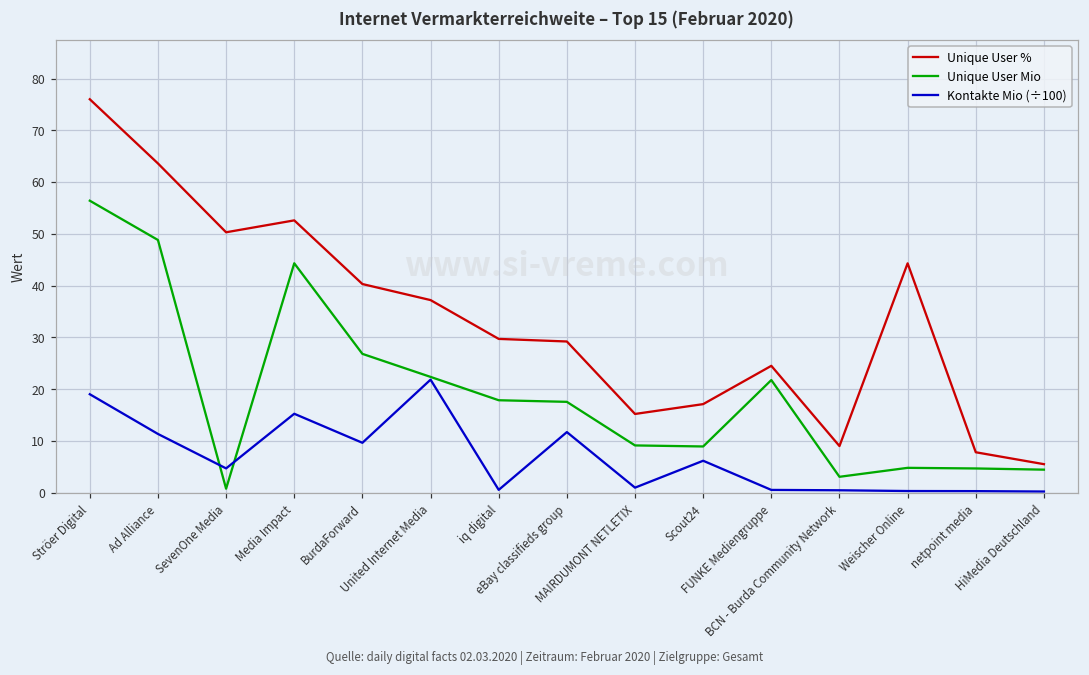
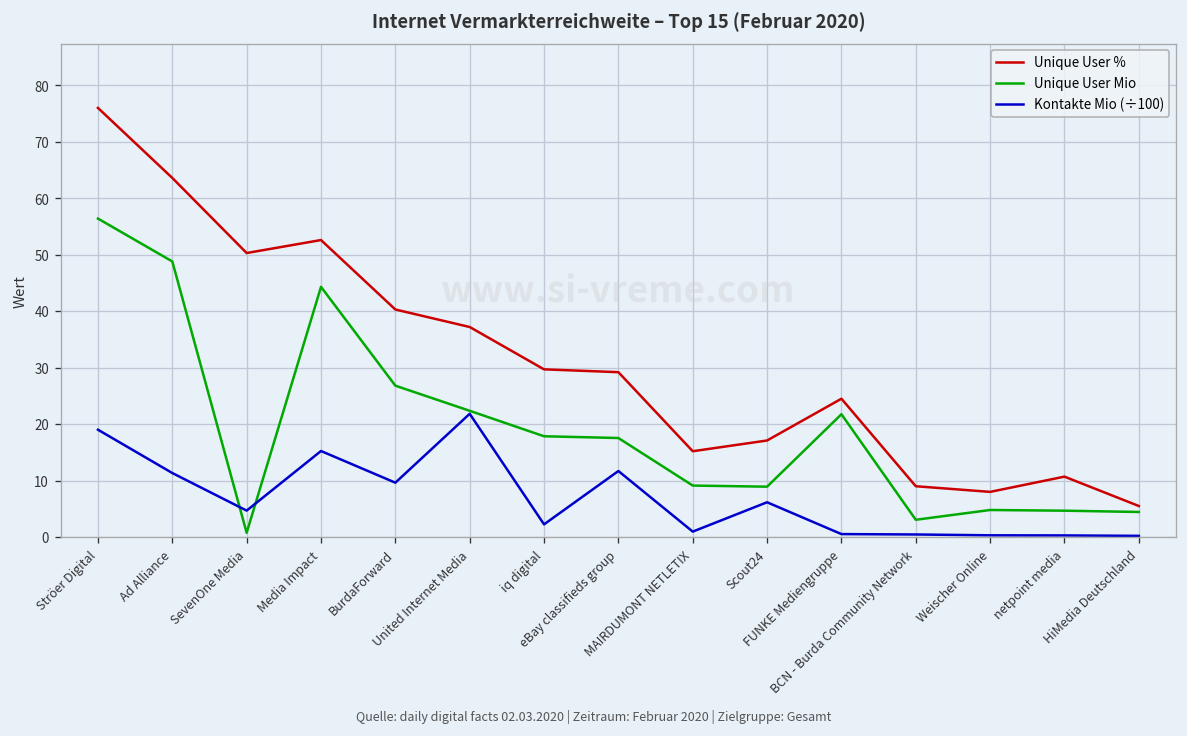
  {
    "Unique User %": {
      "Ströer Digital": 76,
      "Ad Alliance": 64,
      "SevenOne Media": 50,
      "Media Impact": 53,
      "BurdaForward": 40,
      "United Internet Media": 37,
      "iq digital": 30,
      "eBay classifieds group": 29,
      "MAIRDUMONT NETLETIX": 15,
      "Scout24": 17,
      "FUNKE Mediengruppe": 25,
      "BCN - Burda Community Network": 9,
-     "Weischer Online": 44,
-     "netpoint media": 8,
+     "Weischer Online": 8,
+     "netpoint media": 11,
      "HiMedia Deutschland": 6
    },
    "Unique User Mio": {
      "Ströer Digital": 56,
      "Ad Alliance": 49,
      "SevenOne Media": 1,
      "Media Impact": 44,
      "BurdaForward": 27,
      "iq digital": 18,
      "eBay classifieds group": 18,
      "MAIRDUMONT NETLETIX": 9,
      "Scout24": 9,
      "FUNKE Mediengruppe": 22,
      "BCN - Burda Community Network": 3,
      "Weischer Online": 5,
      "netpoint media": 5,
      "HiMedia Deutschland": 4
    },
    "Kontakte Mio (÷100)": {
      "Ströer Digital": 19,
      "Ad Alliance": 11,
      "SevenOne Media": 5,
      "Media Impact": 15,
      "BurdaForward": 10,
-     "iq digital": 1,
+     "iq digital": 2,
      "eBay classifieds group": 12,
      "MAIRDUMONT NETLETIX": 1,
      "Scout24": 6,
      "FUNKE Mediengruppe": 1,
      "BCN - Burda Community Network": 0,
      "Weischer Online": 0,
      "netpoint media": 0,
      "HiMedia Deutschland": 0
    }
  }
